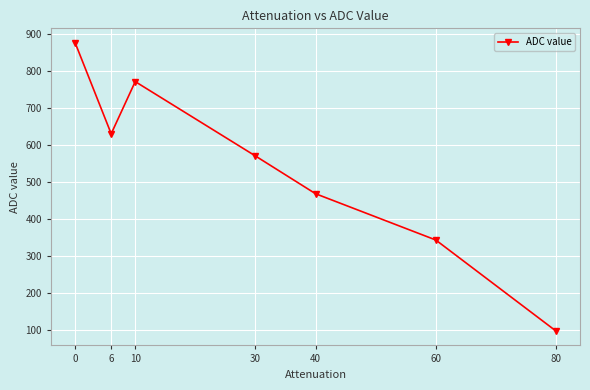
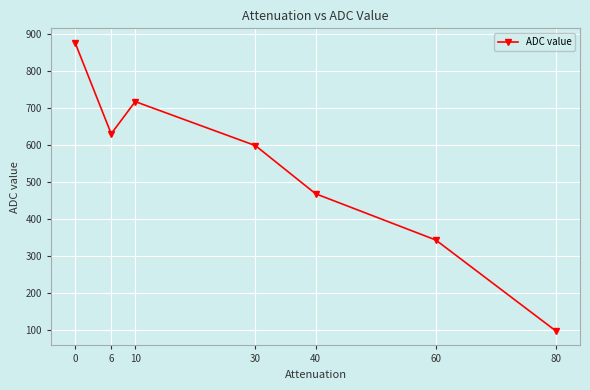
  {
    "0": 880,
    "6": 630,
-   "10": 770,
-   "30": 570,
+   "10": 720,
+   "30": 600,
    "40": 470,
    "60": 340,
    "80": 100
  }
